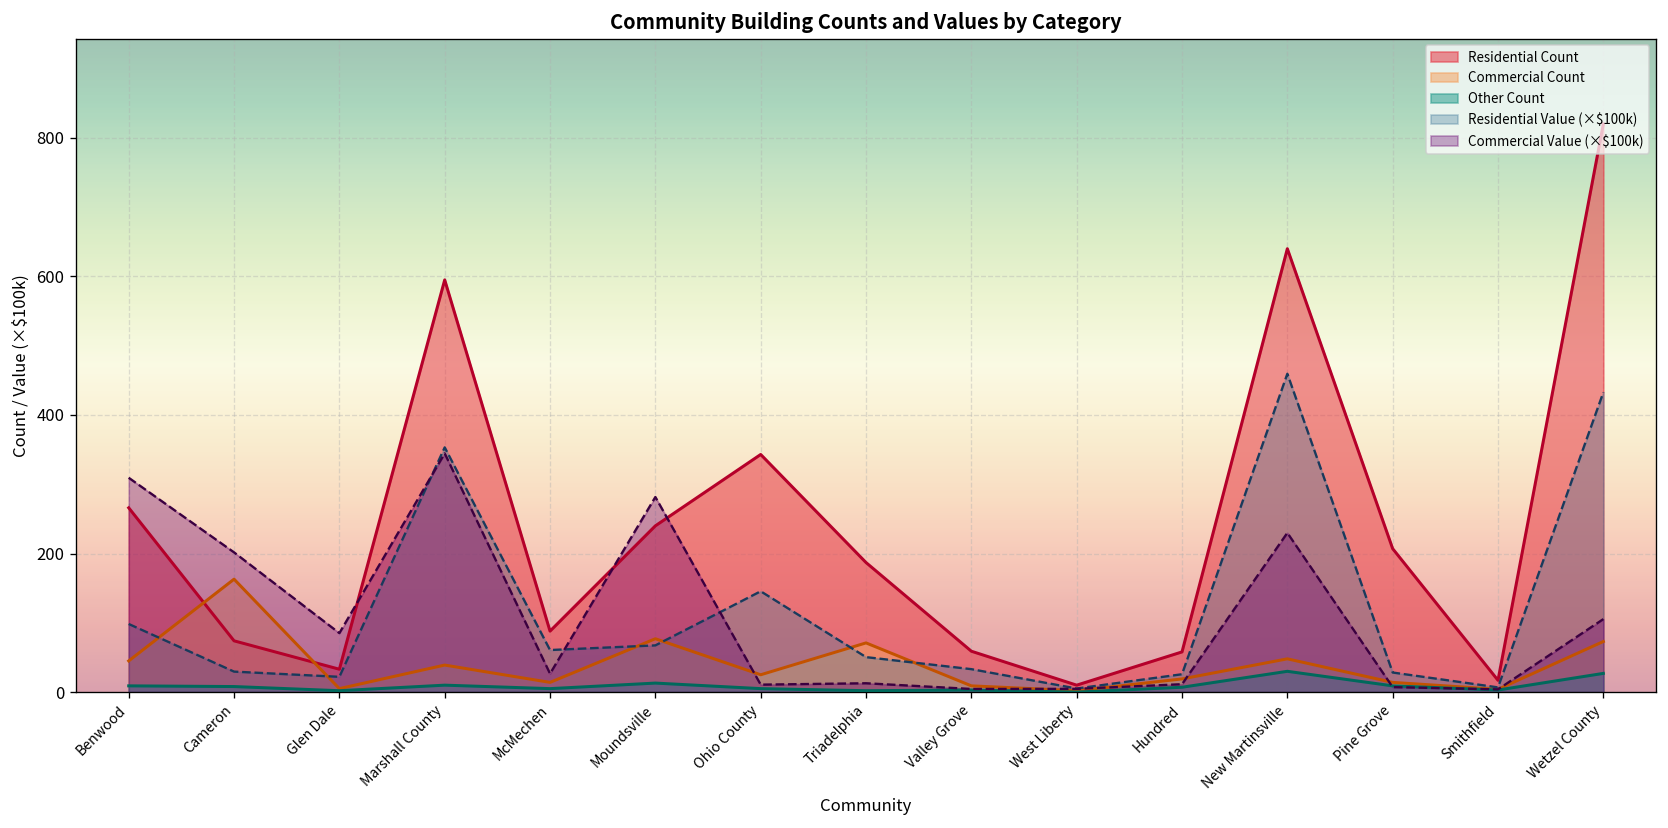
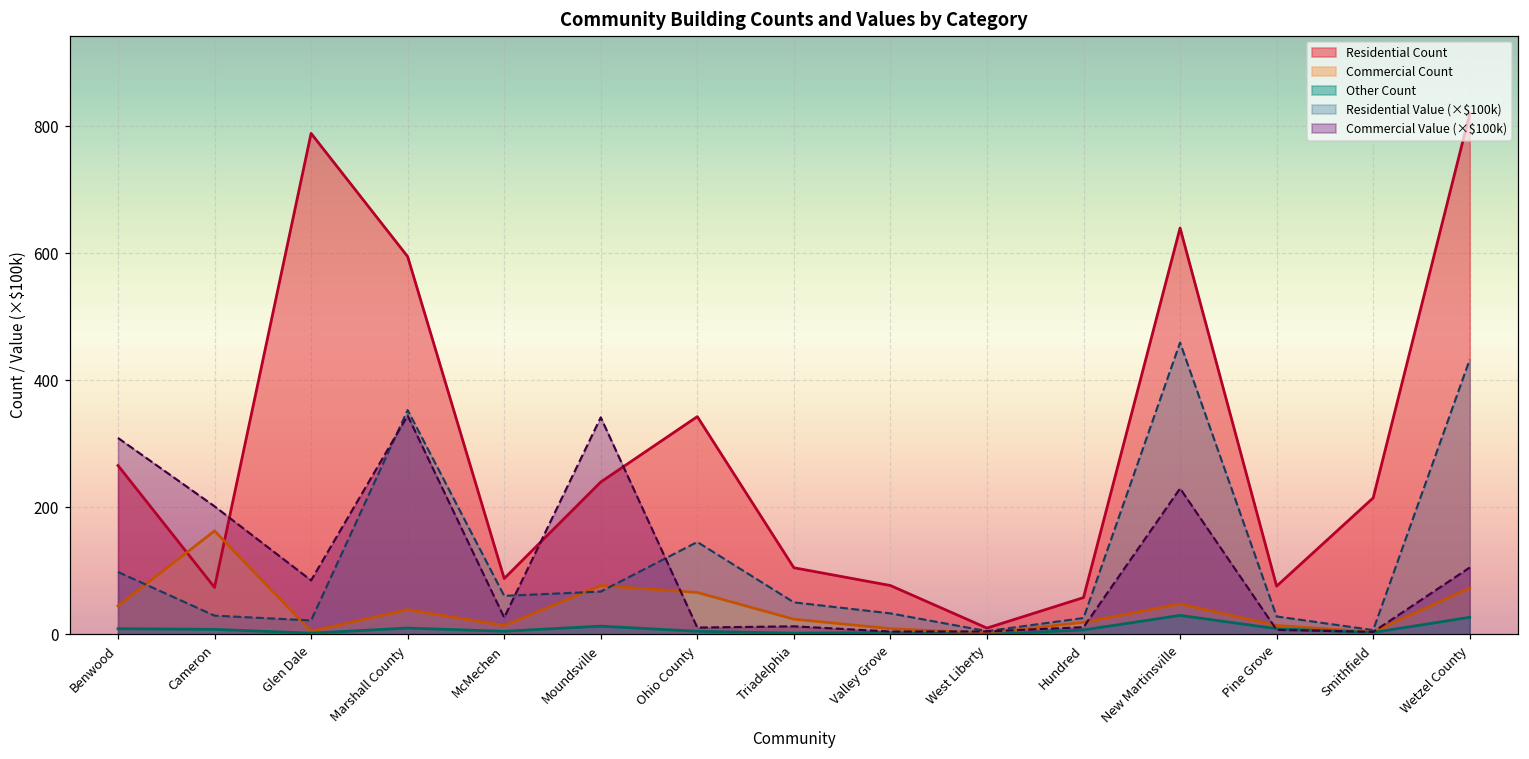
  {
    "Residential Count": {
      "Benwood": 270,
      "Cameron": 70,
-     "Glen Dale": 30,
+     "Glen Dale": 790,
      "Marshall County": 600,
      "McMechen": 90,
      "Moundsville": 240,
      "Ohio County": 340,
-     "Triadelphia": 190,
-     "Valley Grove": 60,
+     "Triadelphia": 110,
+     "Valley Grove": 80,
      "West Liberty": 10,
      "Hundred": 60,
      "New Martinsville": 640,
-     "Pine Grove": 210,
-     "Smithfield": 20
+     "Pine Grove": 80,
+     "Smithfield": 220
    },
    "Commercial Count": {
      "Benwood": 50,
      "Cameron": 160,
      "Marshall County": 40,
      "McMechen": 10,
      "Moundsville": 80,
-     "Ohio County": 30,
-     "Triadelphia": 70,
+     "Ohio County": 70,
+     "Triadelphia": 20,
      "Valley Grove": 10,
      "Hundred": 20,
      "New Martinsville": 50,
      "Pine Grove": 10,
      "Wetzel County": 70
    },
    "Commercial Value (×$100k)": {
      "Benwood": 310,
      "Cameron": 200,
      "Glen Dale": 90,
      "Marshall County": 340,
      "McMechen": 30,
-     "Moundsville": 280,
+     "Moundsville": 340,
      "Ohio County": 10,
      "Triadelphia": 10,
      "New Martinsville": 230,
      "Wetzel County": 110
    }
  }
